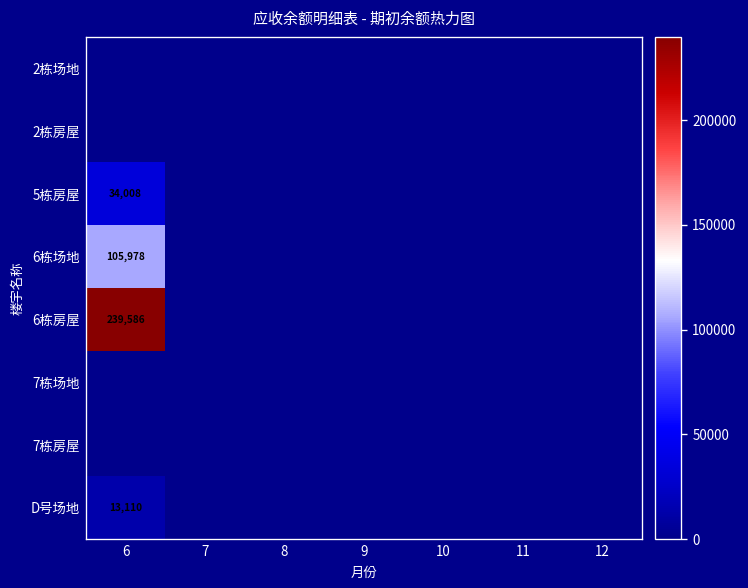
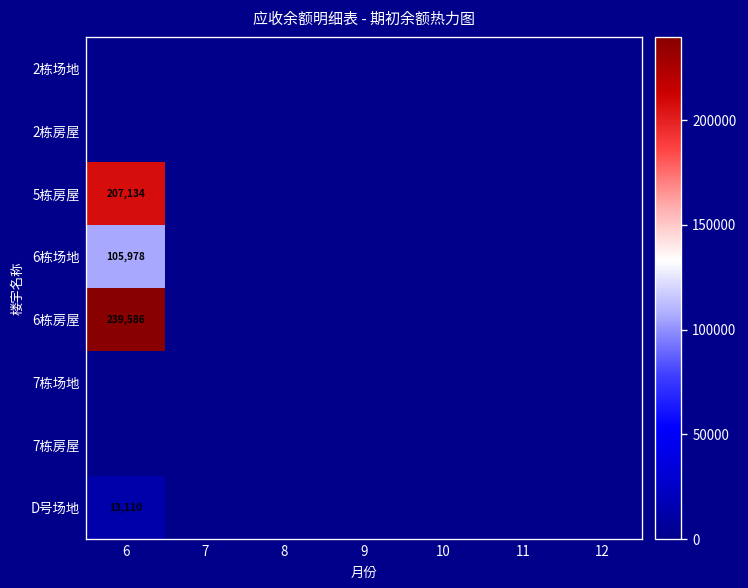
  {
    "5栋房屋": {
-     "6": "34,008"
+     "6": "207,134"
    },
    "6栋场地": {
      "6": "105,978"
    },
    "6栋房屋": {
      "6": "239,586"
    },
    "D号场地": {
      "6": "13,110"
    }
  }
